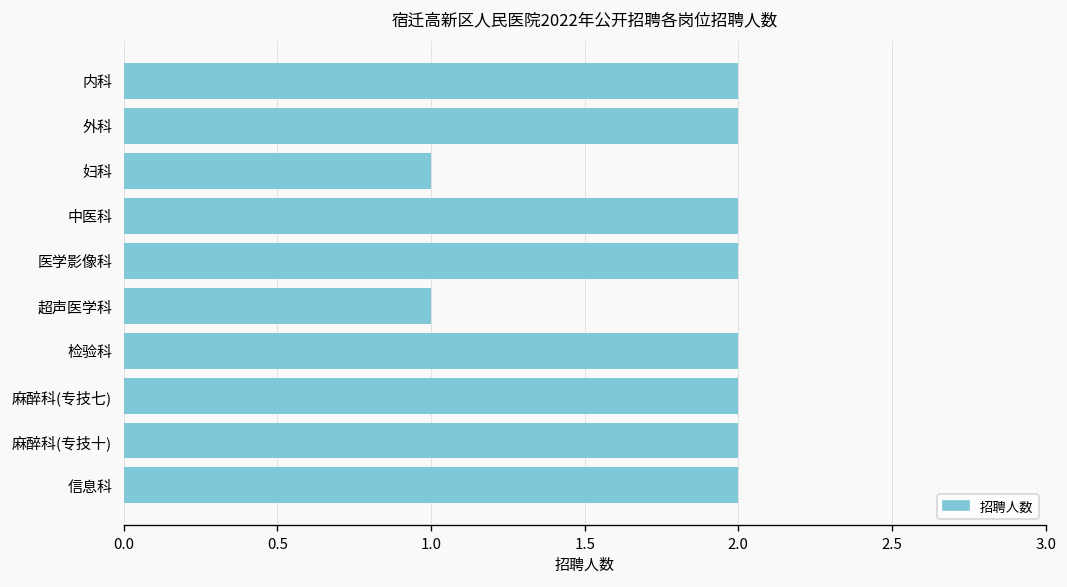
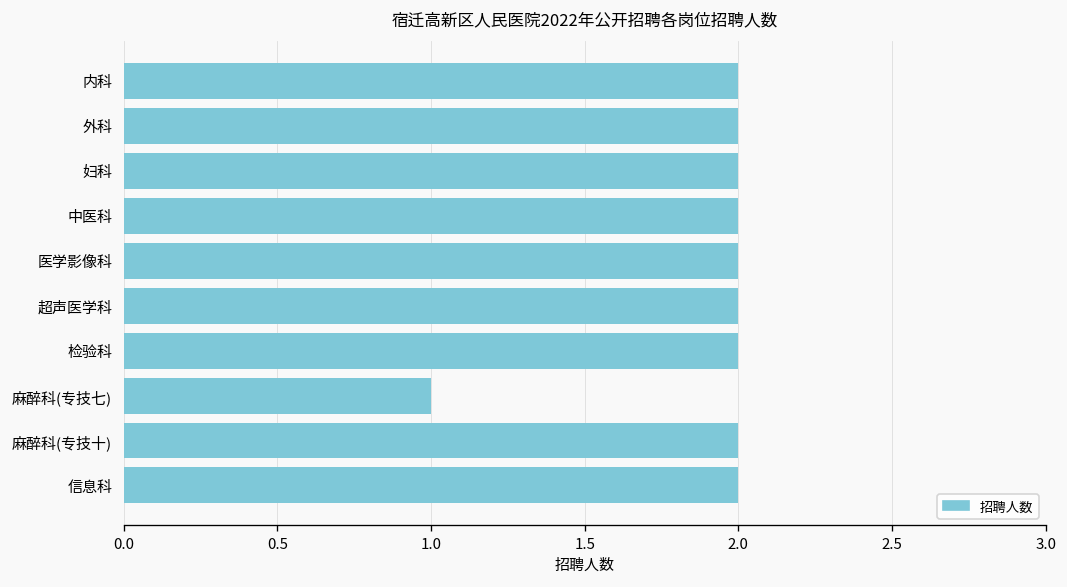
  {
    "内科": 2,
    "外科": 2,
-   "妇科": 1,
+   "妇科": 2,
    "中医科": 2,
    "医学影像科": 2,
-   "超声医学科": 1,
+   "超声医学科": 2,
    "检验科": 2,
-   "麻醉科(专技七)": 2,
+   "麻醉科(专技七)": 1,
    "麻醉科(专技十)": 2,
    "信息科": 2
  }
